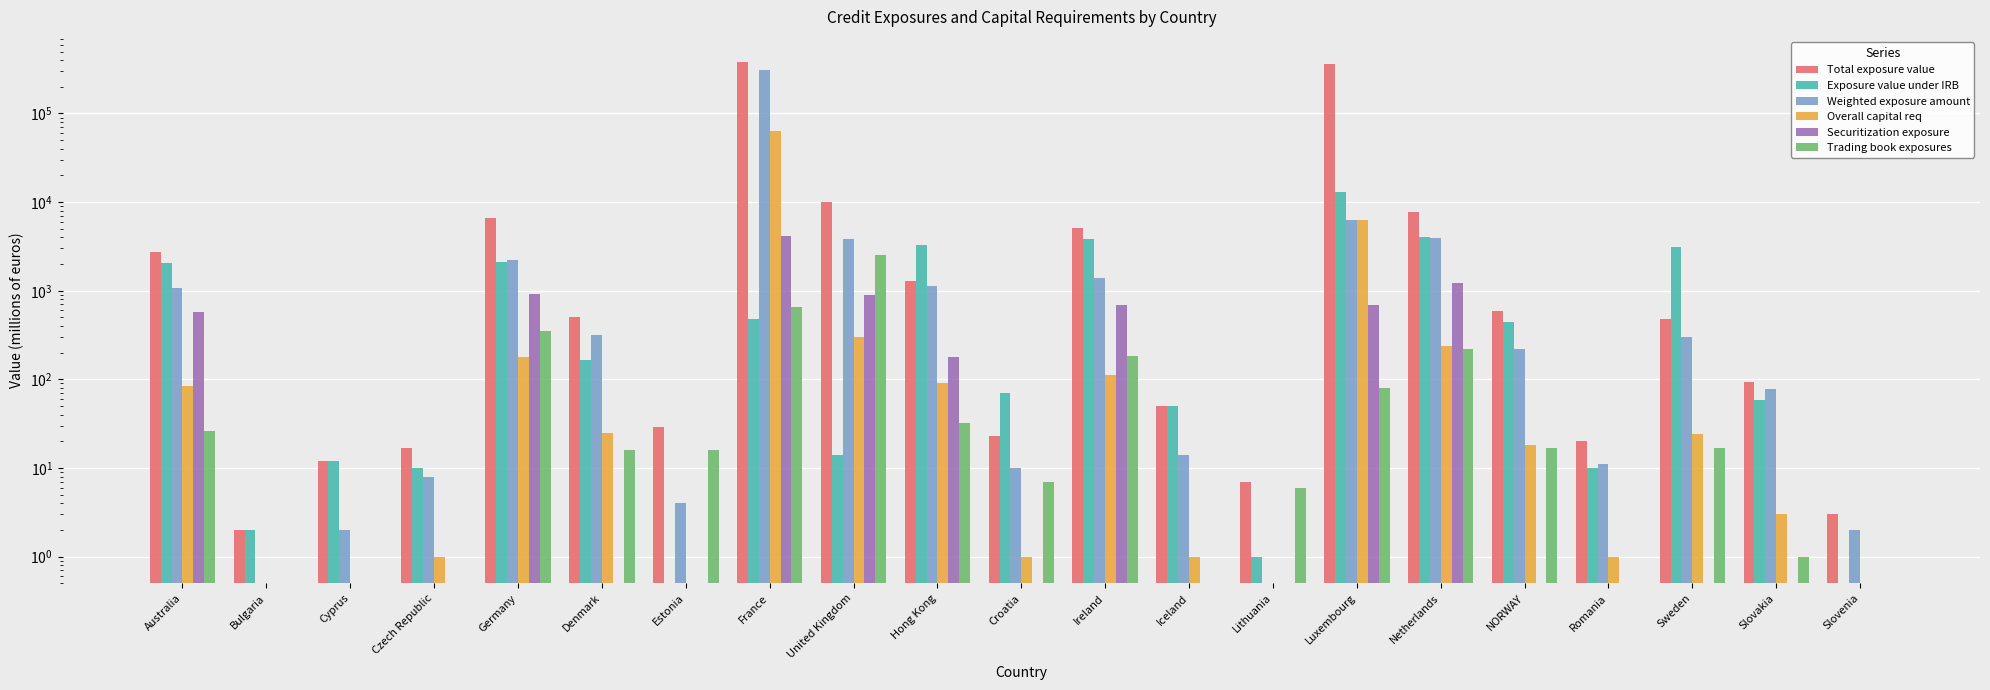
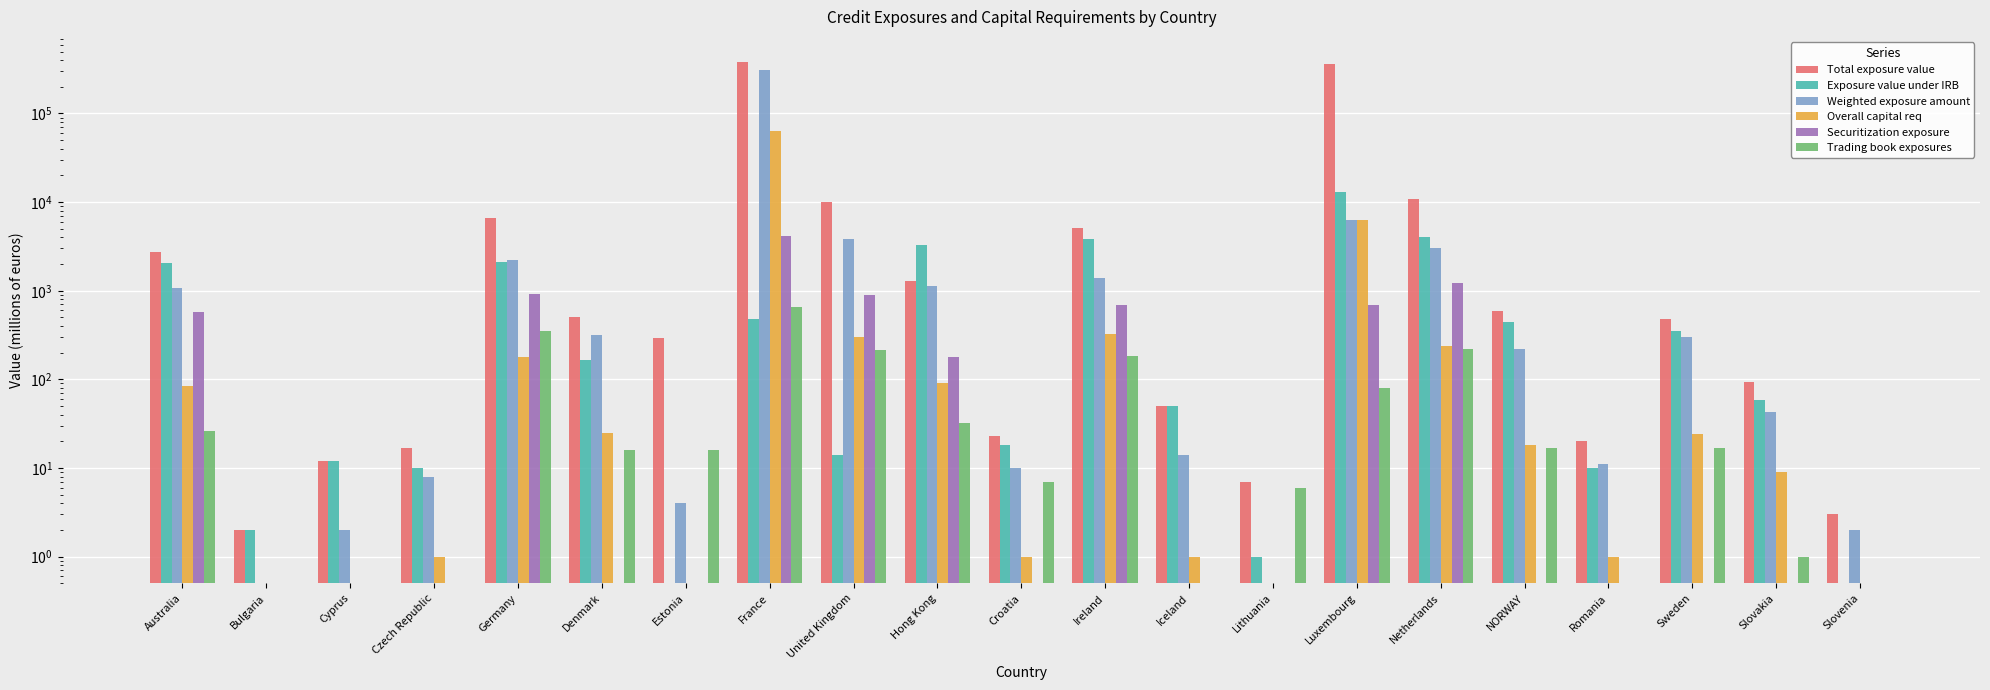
  {
    "Total exposure value": {
      "Australia": 2700,
      "Bulgaria": 2,
      "Cyprus": 12,
      "Czech Republic": 17,
      "Germany": 7000,
      "Denmark": 500,
-     "Estonia": 29,
+     "Estonia": 290,
      "France": 380000,
      "United Kingdom": 10000,
      "Hong Kong": 1300,
      "Croatia": 23,
      "Ireland": 5000,
      "Iceland": 50,
      "Lithuania": 7,
      "Luxembourg": 360000,
-     "Netherlands": 8000,
+     "Netherlands": 11000,
      "NORWAY": 600,
      "Romania": 20,
      "Sweden": 500,
      "Slovakia": 90,
      "Slovenia": 3
    },
    "Exposure value under IRB": {
      "Australia": 2100,
      "Bulgaria": 2,
      "Cyprus": 12,
      "Czech Republic": 10,
      "Germany": 2100,
      "Denmark": 170,
      "France": 500,
      "United Kingdom": 14,
      "Hong Kong": 3300,
-     "Croatia": 70,
+     "Croatia": 18,
      "Ireland": 4000,
      "Iceland": 50,
      "Lithuania": 1,
      "Luxembourg": 13000,
      "Netherlands": 4000,
      "NORWAY": 400,
      "Romania": 10,
-     "Sweden": 3100,
+     "Sweden": 350,
      "Slovakia": 60
    },
    "Weighted exposure amount": {
      "Australia": 1100,
      "Cyprus": 2,
      "Czech Republic": 8,
      "Germany": 2200,
      "Denmark": 310,
      "Estonia": 4,
      "France": 310000,
      "United Kingdom": 3800,
      "Hong Kong": 1100,
      "Croatia": 10,
      "Ireland": 1400,
      "Iceland": 14,
      "Luxembourg": 6000,
-     "Netherlands": 4000,
+     "Netherlands": 3000,
      "NORWAY": 220,
      "Romania": 11,
      "Sweden": 300,
-     "Slovakia": 80,
+     "Slovakia": 40,
      "Slovenia": 2
    },
    "Overall capital req": {
      "Australia": 90,
      "Czech Republic": 1,
      "Germany": 180,
      "Denmark": 25,
      "France": 60000,
      "United Kingdom": 300,
      "Hong Kong": 90,
      "Croatia": 1,
-     "Ireland": 110,
+     "Ireland": 320,
      "Iceland": 1,
      "Luxembourg": 6000,
      "Netherlands": 240,
      "NORWAY": 18,
      "Romania": 1,
      "Sweden": 24,
-     "Slovakia": 3
+     "Slovakia": 9
    },
    "Securitization exposure": {
      "Australia": 600,
      "Germany": 900,
      "France": 4000,
      "United Kingdom": 900,
      "Hong Kong": 180,
      "Ireland": 700,
      "Luxembourg": 700,
      "Netherlands": 1200
    },
    "Trading book exposures": {
      "Australia": 26,
      "Germany": 350,
      "Denmark": 16,
      "Estonia": 16,
      "France": 700,
-     "United Kingdom": 2500,
+     "United Kingdom": 220,
      "Hong Kong": 32,
      "Croatia": 7,
      "Ireland": 190,
      "Lithuania": 6,
      "Luxembourg": 80,
      "Netherlands": 220,
      "NORWAY": 17,
      "Sweden": 17,
      "Slovakia": 1
    }
  }
